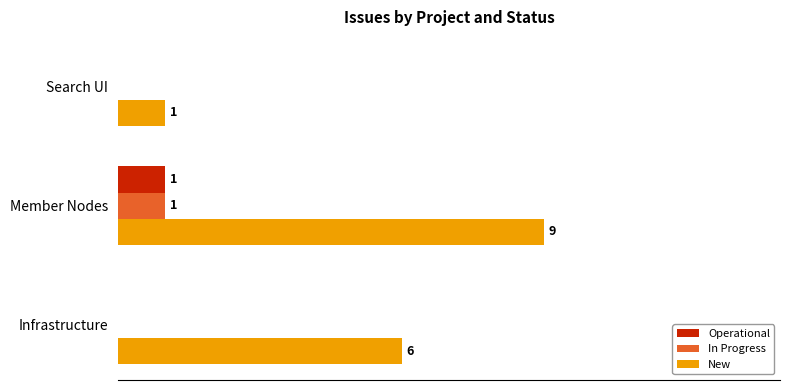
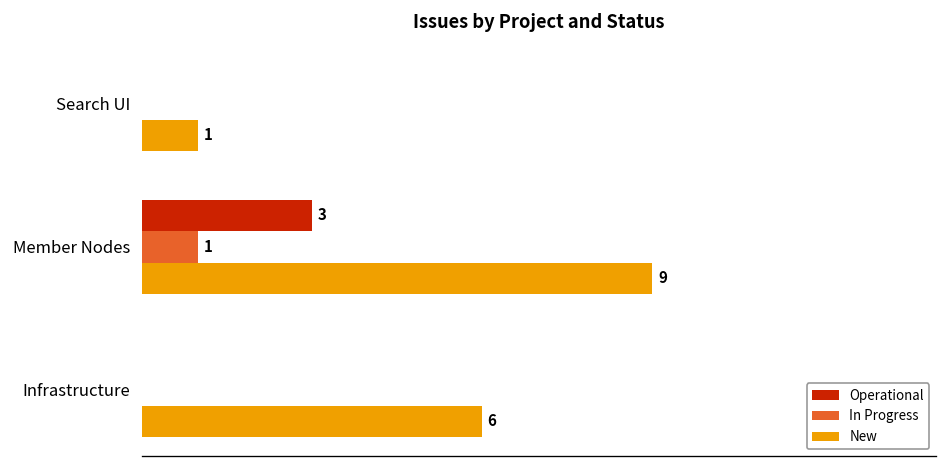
  {
    "Operational": {
-     "Member Nodes": 1
+     "Member Nodes": 3
    },
    "In Progress": {
      "Member Nodes": 1
    },
    "New": {
      "Search UI": 1,
      "Member Nodes": 9,
      "Infrastructure": 6
    }
  }
